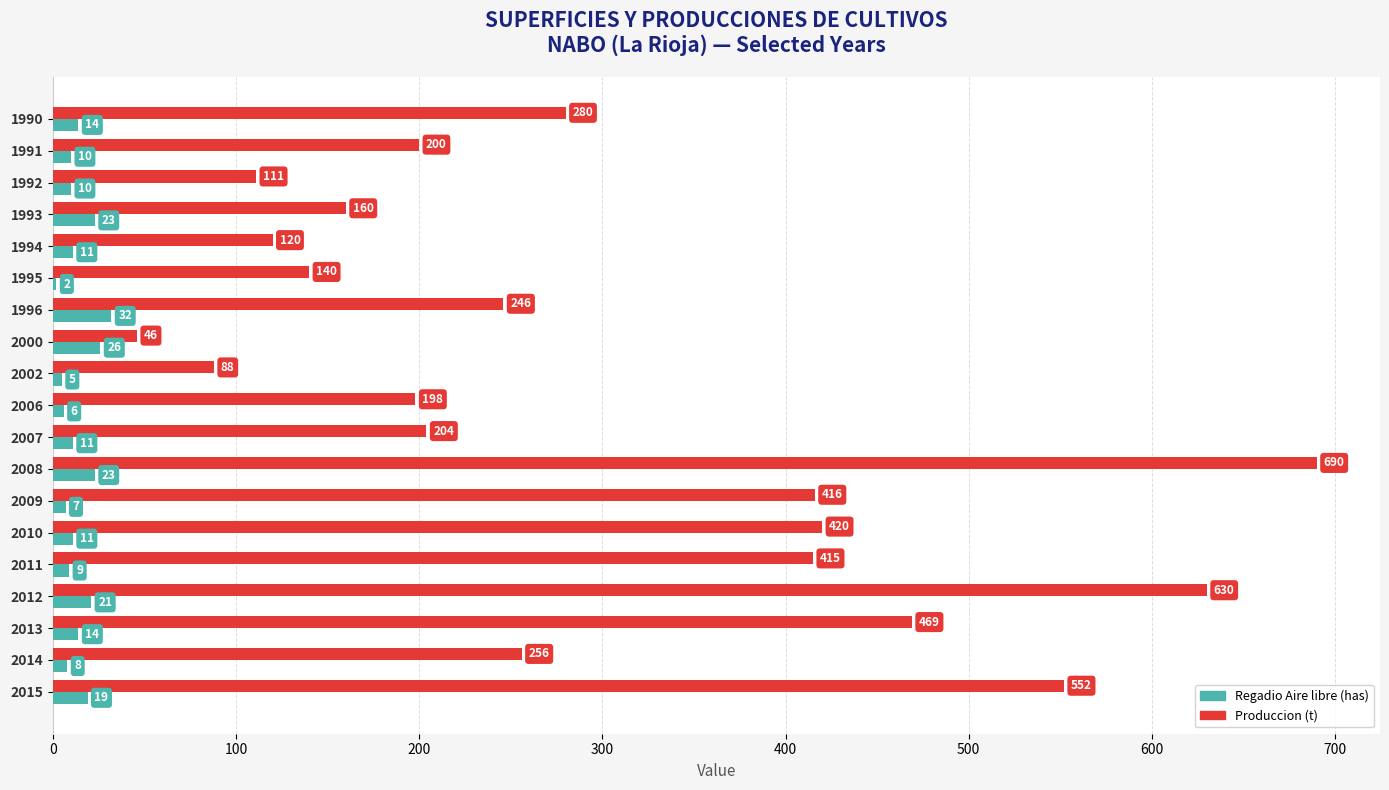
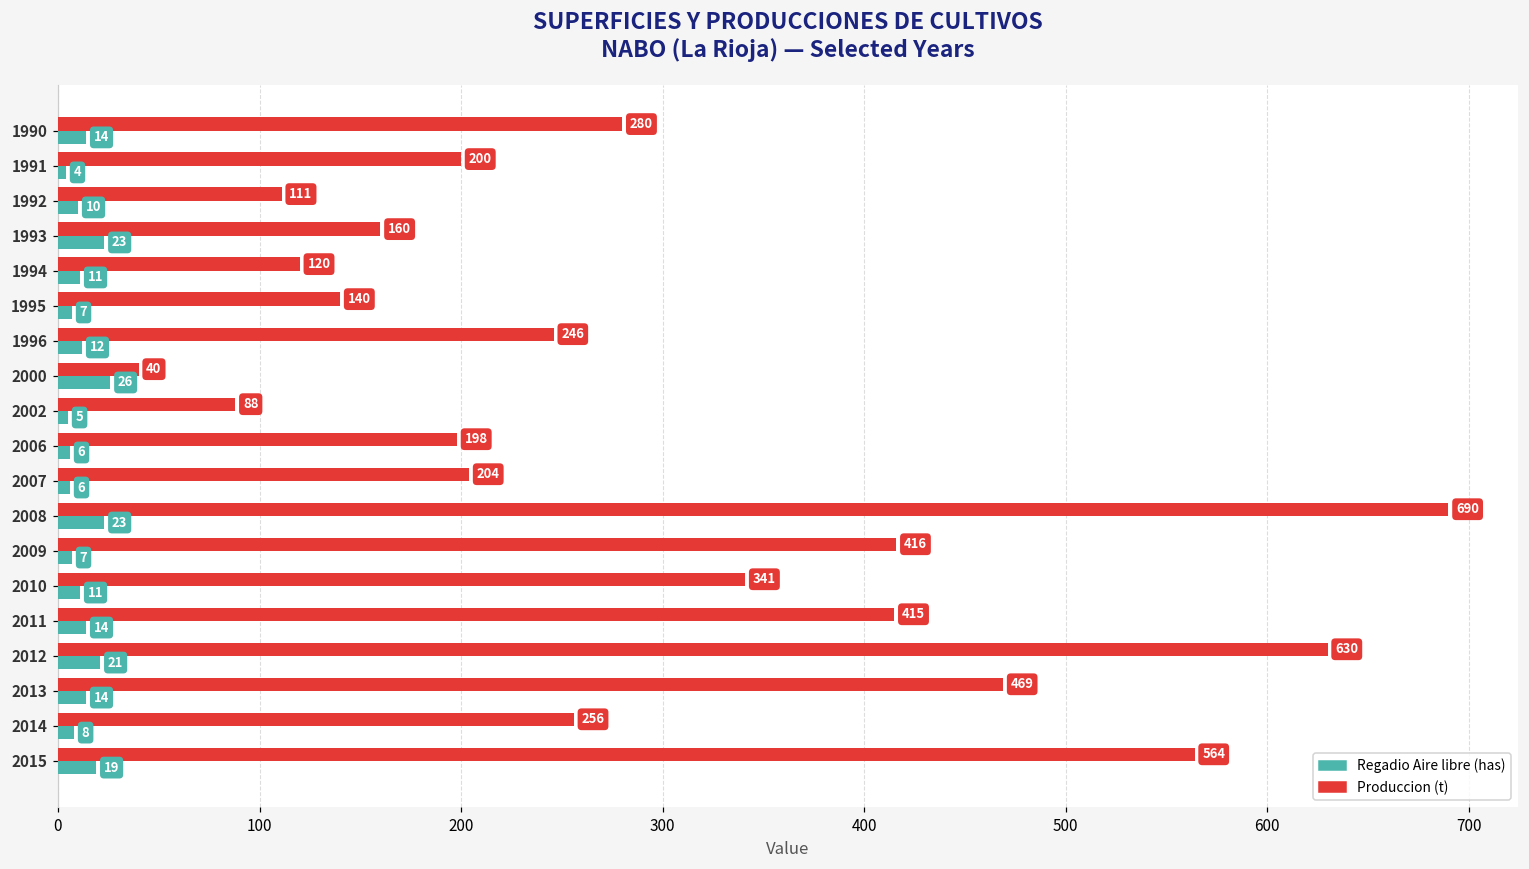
  {
    "Regadio Aire libre (has)": {
-     "1991": 10,
-     "1995": 2,
-     "1996": 32,
-     "2007": 11,
-     "2011": 9
+     "1991": 4,
+     "1995": 7,
+     "1996": 12,
+     "2007": 6,
+     "2011": 14
    },
    "Produccion (t)": {
-     "2000": 46,
-     "2010": 420,
-     "2015": 552
+     "2000": 40,
+     "2010": 341,
+     "2015": 564
    }
  }
